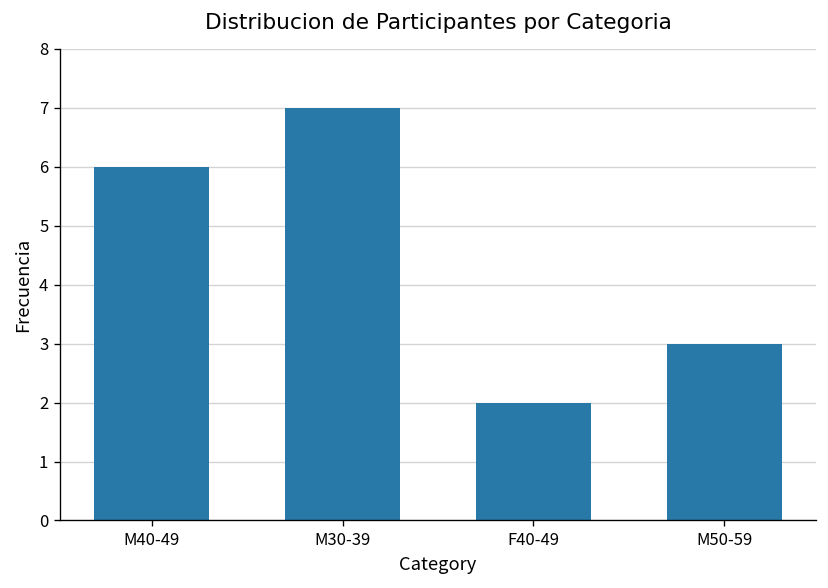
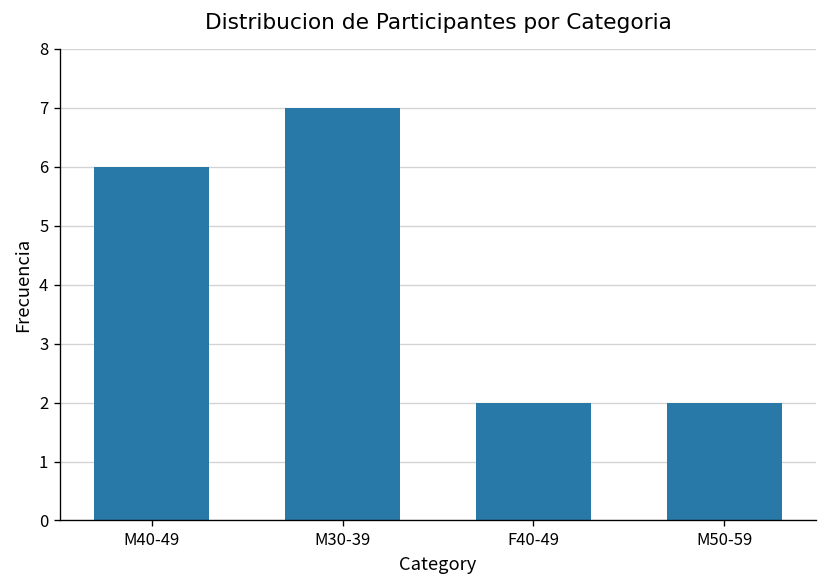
  {
    "M40-49": 6,
    "M30-39": 7,
    "F40-49": 2,
-   "M50-59": 3
+   "M50-59": 2
  }
